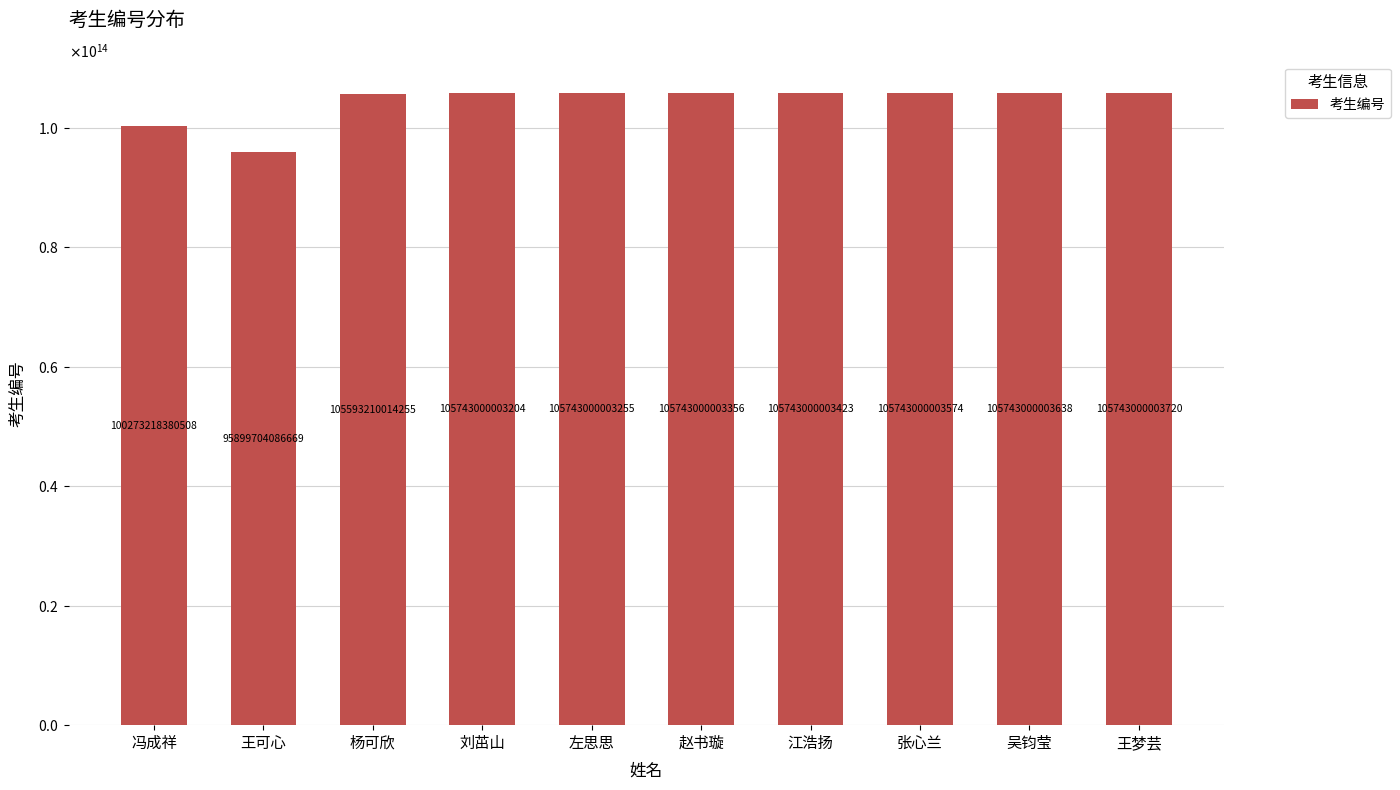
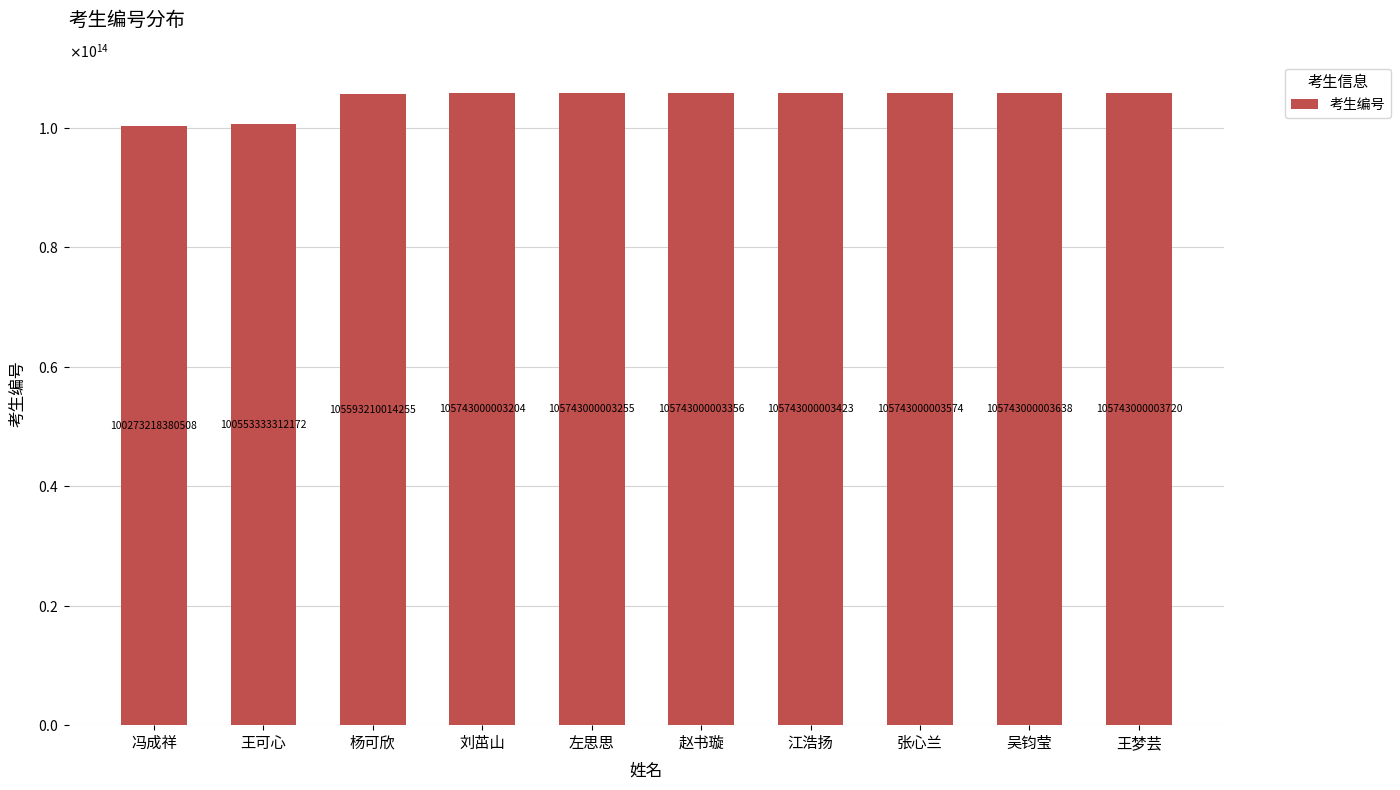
  {
    "冯成祥": 100273218380508,
-   "王可心": 95899704086669,
+   "王可心": 100553333312172,
    "杨可欣": 105593210014255,
    "刘茁山": 105743000003204,
    "左思思": 105743000003255,
    "赵书璇": 105743000003356,
    "江浩扬": 105743000003423,
    "张心兰": 105743000003574,
    "吴钧莹": 105743000003638,
    "王梦芸": 105743000003720
  }
